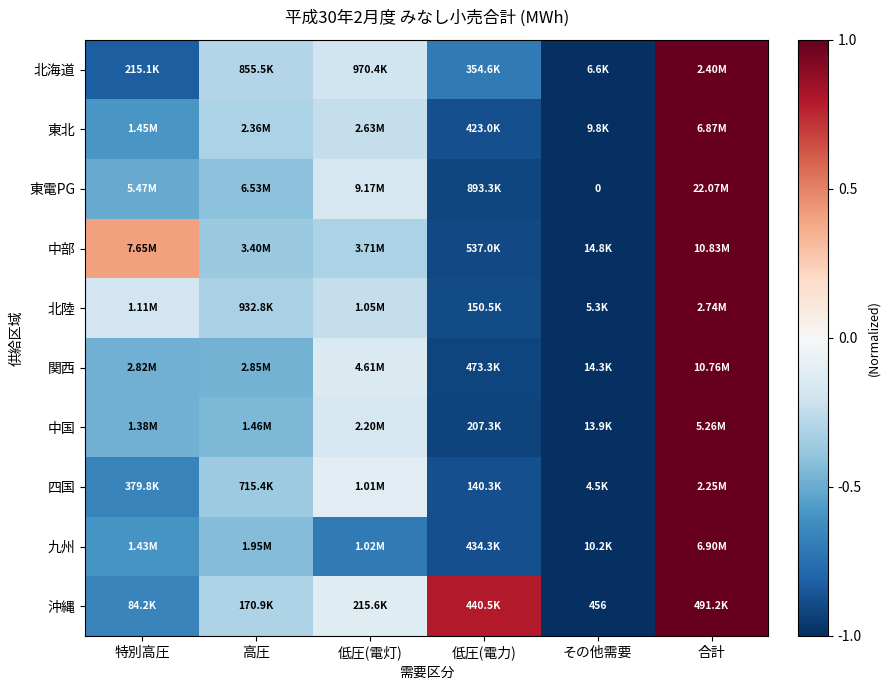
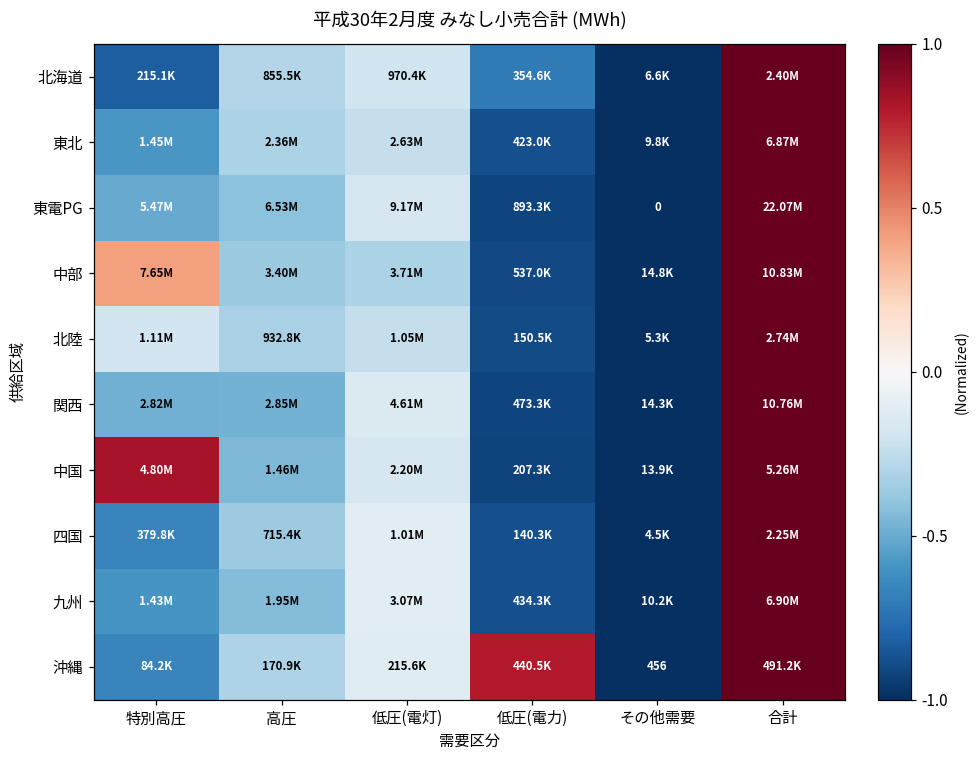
  {
    "北海道": {
      "特別高圧": "215.1K",
      "高圧": "855.5K",
      "低圧(電灯)": "970.4K",
      "低圧(電力)": "354.6K",
      "その他需要": "6.6K",
      "合計": "2.40M"
    },
    "東北": {
      "特別高圧": "1.45M",
      "高圧": "2.36M",
      "低圧(電灯)": "2.63M",
      "低圧(電力)": "423.0K",
      "その他需要": "9.8K",
      "合計": "6.87M"
    },
    "東電PG": {
      "特別高圧": "5.47M",
      "高圧": "6.53M",
      "低圧(電灯)": "9.17M",
      "低圧(電力)": "893.3K",
      "その他需要": "0",
      "合計": "22.07M"
    },
    "中部": {
      "特別高圧": "7.65M",
      "高圧": "3.40M",
      "低圧(電灯)": "3.71M",
      "低圧(電力)": "537.0K",
      "その他需要": "14.8K",
      "合計": "10.83M"
    },
    "北陸": {
      "特別高圧": "1.11M",
      "高圧": "932.8K",
      "低圧(電灯)": "1.05M",
      "低圧(電力)": "150.5K",
      "その他需要": "5.3K",
      "合計": "2.74M"
    },
    "関西": {
      "特別高圧": "2.82M",
      "高圧": "2.85M",
      "低圧(電灯)": "4.61M",
      "低圧(電力)": "473.3K",
      "その他需要": "14.3K",
      "合計": "10.76M"
    },
    "中国": {
-     "特別高圧": "1.38M",
+     "特別高圧": "4.80M",
      "高圧": "1.46M",
      "低圧(電灯)": "2.20M",
      "低圧(電力)": "207.3K",
      "その他需要": "13.9K",
      "合計": "5.26M"
    },
    "四国": {
      "特別高圧": "379.8K",
      "高圧": "715.4K",
      "低圧(電灯)": "1.01M",
      "低圧(電力)": "140.3K",
      "その他需要": "4.5K",
      "合計": "2.25M"
    },
    "九州": {
      "特別高圧": "1.43M",
      "高圧": "1.95M",
-     "低圧(電灯)": "1.02M",
+     "低圧(電灯)": "3.07M",
      "低圧(電力)": "434.3K",
      "その他需要": "10.2K",
      "合計": "6.90M"
    },
    "沖縄": {
      "特別高圧": "84.2K",
      "高圧": "170.9K",
      "低圧(電灯)": "215.6K",
      "低圧(電力)": "440.5K",
      "その他需要": "456",
      "合計": "491.2K"
    }
  }
